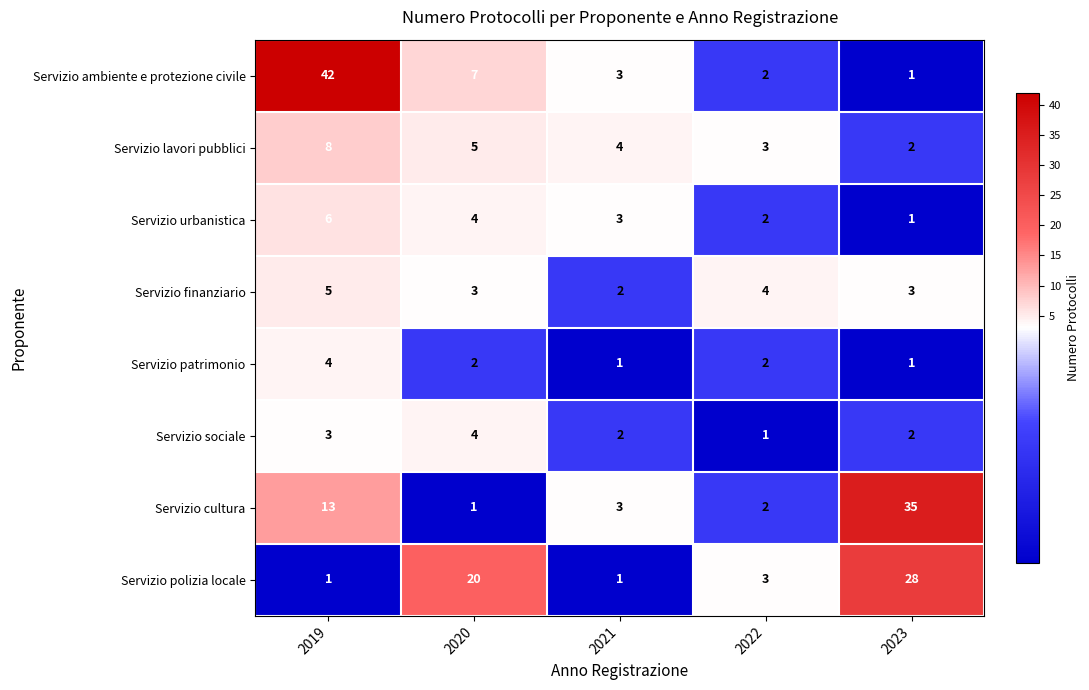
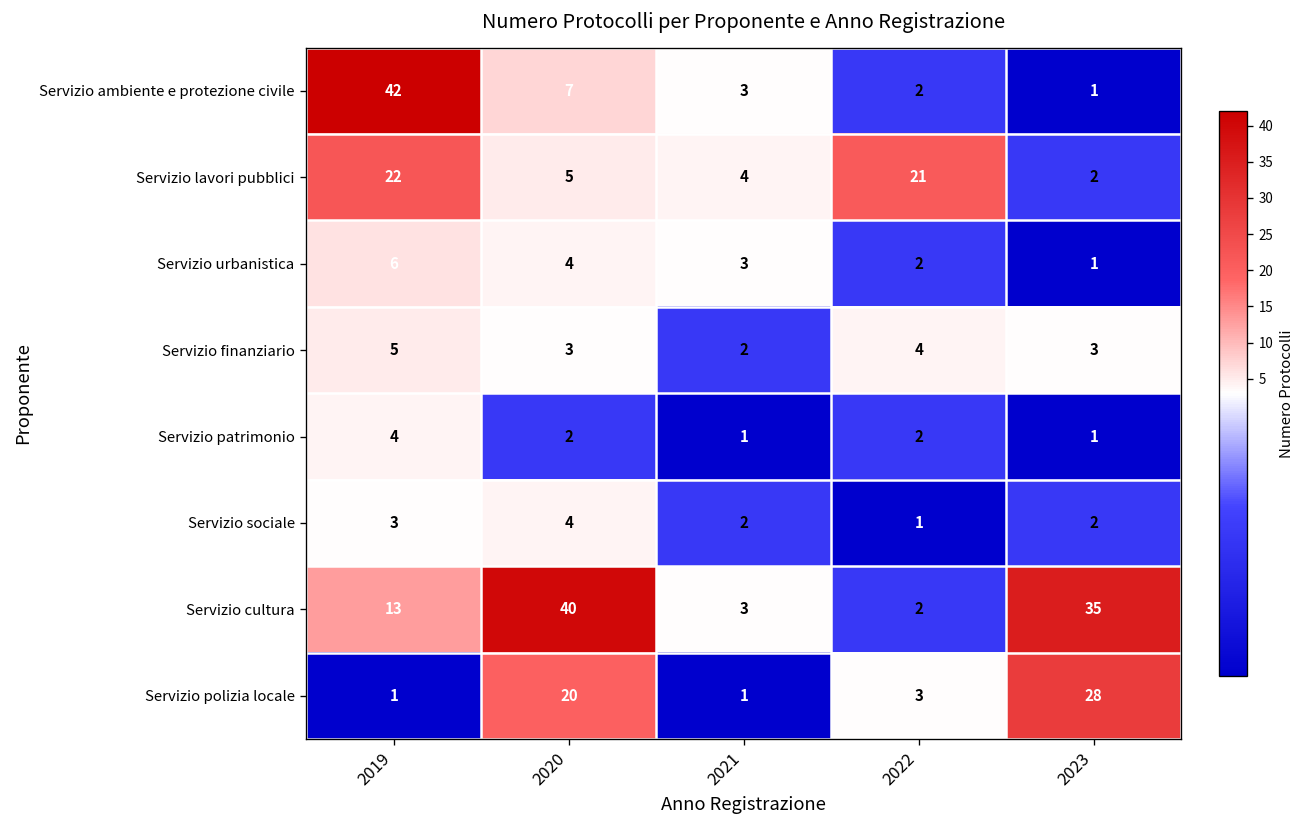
  {
    "Servizio ambiente e protezione civile": {
      "2019": 42,
      "2021": 3,
      "2022": 2,
      "2023": 1
    },
    "Servizio lavori pubblici": {
-     "2019": 8,
+     "2019": 22,
      "2020": 5,
      "2021": 4,
-     "2022": 3,
+     "2022": 21,
      "2023": 2
    },
    "Servizio urbanistica": {
      "2020": 4,
      "2021": 3,
      "2022": 2,
      "2023": 1
    },
    "Servizio finanziario": {
      "2019": 5,
      "2020": 3,
      "2021": 2,
      "2022": 4,
      "2023": 3
    },
    "Servizio patrimonio": {
      "2019": 4,
      "2020": 2,
      "2021": 1,
      "2022": 2,
      "2023": 1
    },
    "Servizio sociale": {
      "2019": 3,
      "2020": 4,
      "2021": 2,
      "2022": 1,
      "2023": 2
    },
    "Servizio cultura": {
      "2019": 13,
-     "2020": 1,
+     "2020": 40,
      "2021": 3,
      "2022": 2,
      "2023": 35
    },
    "Servizio polizia locale": {
      "2019": 1,
      "2020": 20,
      "2021": 1,
      "2022": 3,
      "2023": 28
    }
  }
